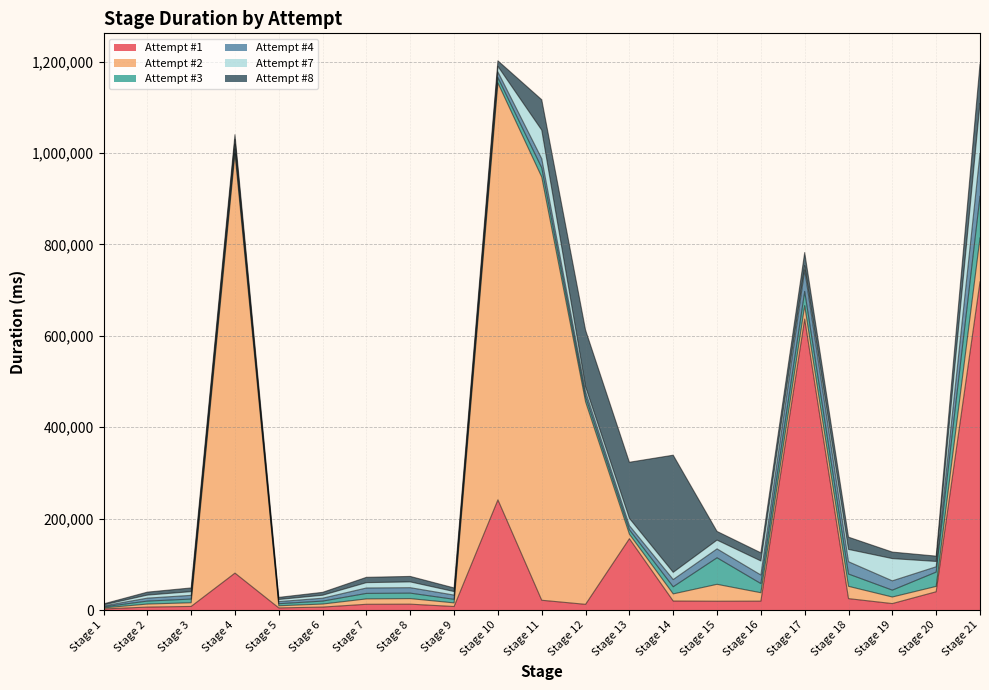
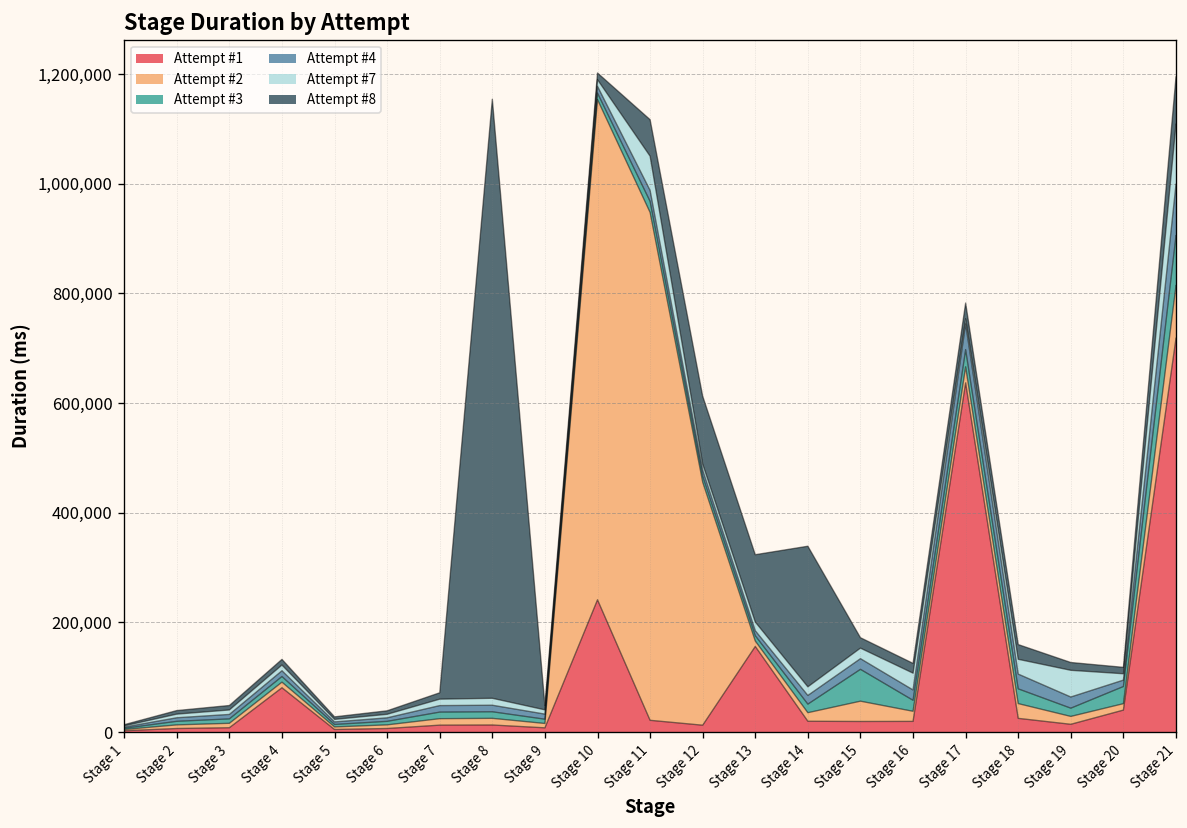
  {
    "Attempt #1": {
      "Stage 2": "10,000",
      "Stage 3": "10,000",
      "Stage 4": "80,000",
      "Stage 6": "10,000",
      "Stage 7": "10,000",
      "Stage 8": "10,000",
      "Stage 9": "10,000",
      "Stage 10": "240,000",
      "Stage 11": "20,000",
      "Stage 12": "10,000",
      "Stage 13": "160,000",
      "Stage 14": "20,000",
      "Stage 15": "20,000",
      "Stage 16": "20,000",
      "Stage 17": "640,000",
      "Stage 18": "30,000",
      "Stage 19": "10,000",
      "Stage 20": "40,000",
      "Stage 21": "720,000"
    },
    "Attempt #2": {
      "Stage 2": "10,000",
      "Stage 3": "10,000",
-     "Stage 4": "920,000",
+     "Stage 4": "10,000",
      "Stage 6": "10,000",
      "Stage 7": "10,000",
      "Stage 8": "10,000",
      "Stage 9": "10,000",
      "Stage 10": "910,000",
      "Stage 11": "930,000",
      "Stage 12": "440,000",
      "Stage 13": "10,000",
      "Stage 14": "20,000",
      "Stage 15": "40,000",
      "Stage 16": "20,000",
      "Stage 17": "30,000",
      "Stage 18": "30,000",
      "Stage 19": "10,000",
      "Stage 20": "10,000",
      "Stage 21": "100,000"
    },
    "Attempt #7": {
      "Stage 2": "10,000",
      "Stage 3": "10,000",
      "Stage 4": "10,000",
      "Stage 6": "10,000",
      "Stage 7": "10,000",
      "Stage 8": "10,000",
      "Stage 9": "10,000",
      "Stage 10": "10,000",
      "Stage 11": "60,000",
      "Stage 12": "10,000",
      "Stage 13": "20,000",
      "Stage 14": "20,000",
      "Stage 15": "20,000",
      "Stage 16": "30,000",
      "Stage 17": "10,000",
      "Stage 18": "30,000",
      "Stage 19": "50,000",
      "Stage 20": "10,000",
      "Stage 21": "110,000"
    },
    "Attempt #8": {
      "Stage 2": "10,000",
      "Stage 3": "10,000",
      "Stage 4": "10,000",
      "Stage 6": "10,000",
      "Stage 7": "10,000",
-     "Stage 8": "10,000",
+     "Stage 8": "1,090,000",
      "Stage 9": "10,000",
      "Stage 10": "10,000",
      "Stage 11": "70,000",
      "Stage 12": "120,000",
      "Stage 13": "120,000",
      "Stage 14": "260,000",
      "Stage 15": "20,000",
      "Stage 16": "20,000",
      "Stage 17": "30,000",
      "Stage 18": "30,000",
      "Stage 19": "10,000",
      "Stage 20": "10,000",
      "Stage 21": "90,000"
    }
  }
